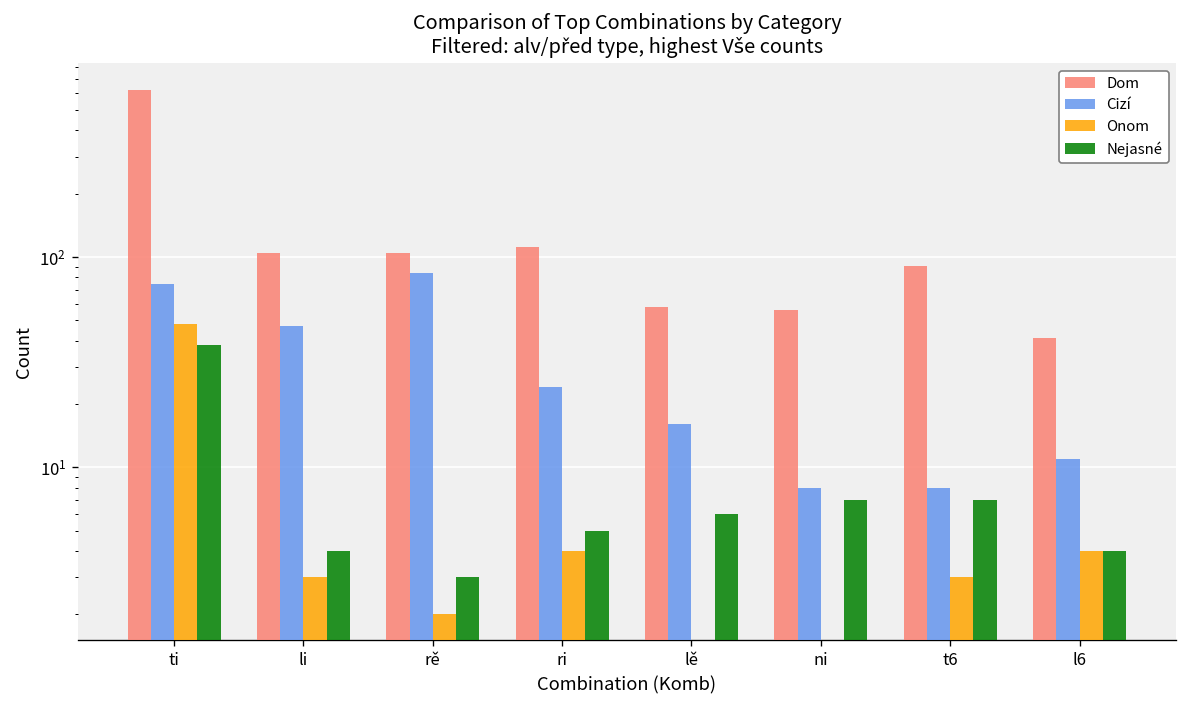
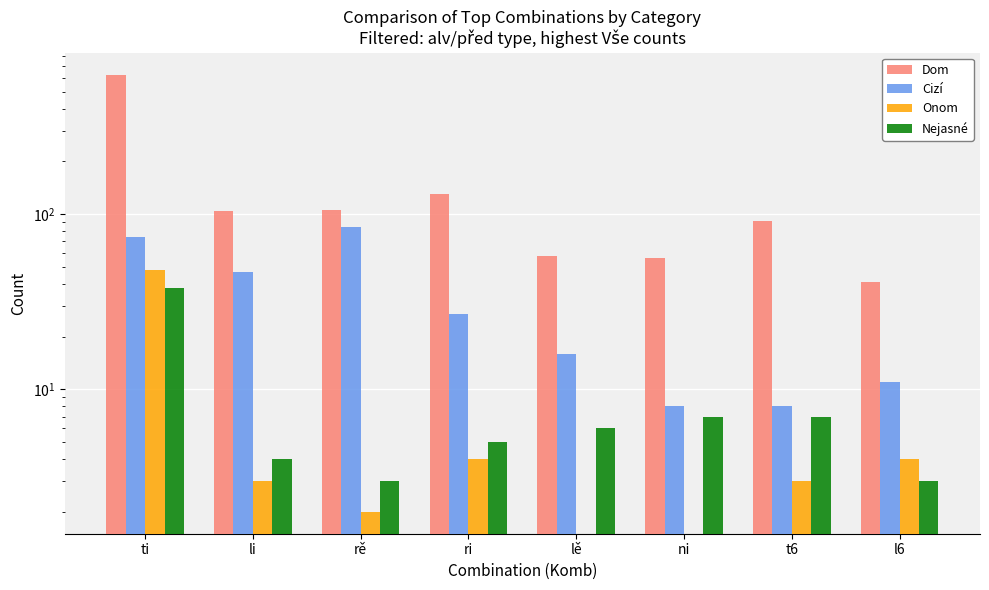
  {
    "Dom": {
      "ti": 630,
      "li": 100,
      "rě": 110,
-     "ri": 110,
+     "ri": 130,
      "lě": 58,
      "ni": 56,
      "t6": 90,
      "l6": 41
    },
    "Cizí": {
      "ti": 74,
      "li": 47,
      "rě": 80,
-     "ri": 24,
+     "ri": 27,
      "lě": 16,
      "ni": 8,
      "t6": 8,
      "l6": 11
    },
    "Onom": {
      "ti": 48,
      "li": 3,
      "rě": 2,
      "ri": 4,
      "t6": 3,
      "l6": 4
    },
    "Nejasné": {
      "ti": 38,
      "li": 4,
      "rě": 3,
      "ri": 5,
      "lě": 6,
      "ni": 7,
      "t6": 7,
-     "l6": 4
+     "l6": 3
    }
  }
